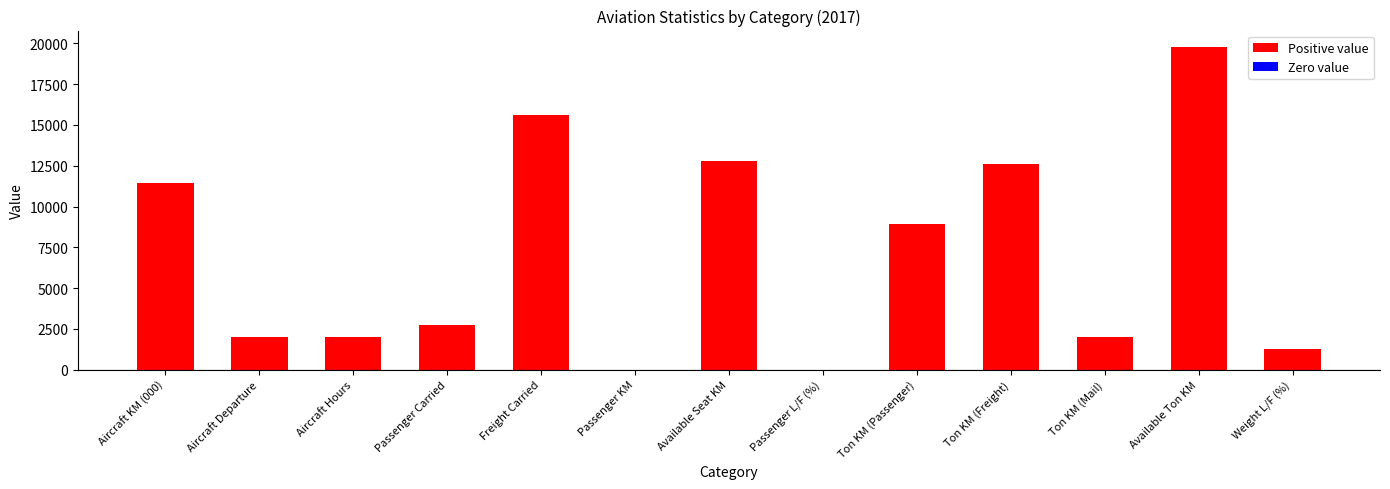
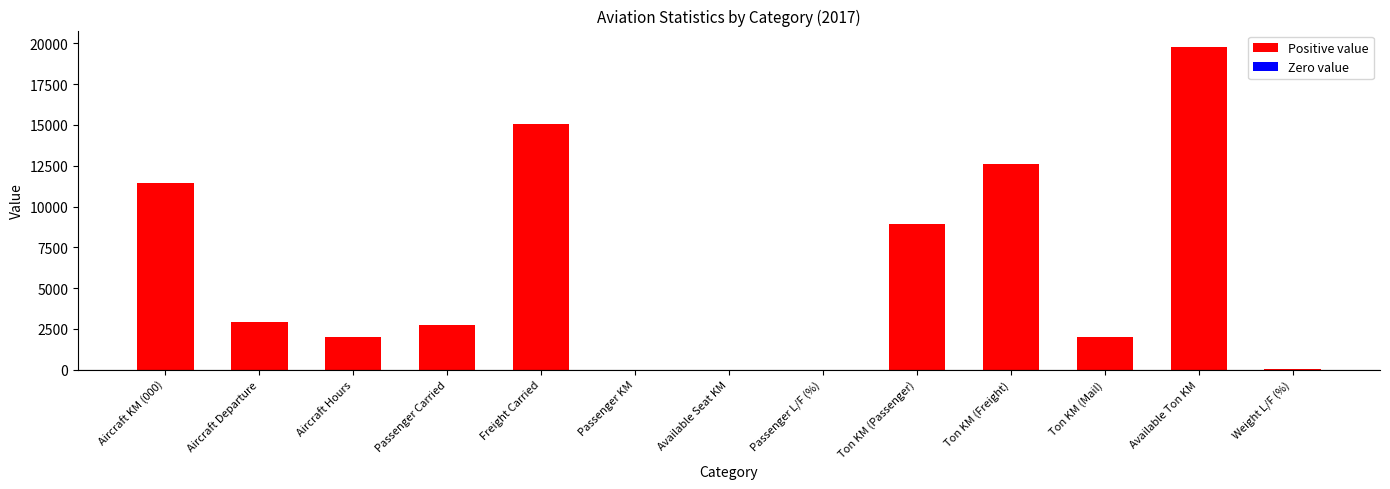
  {
    "Aircraft KM (000)": 11400,
-   "Aircraft Departure": 2000,
+   "Aircraft Departure": 2900,
    "Aircraft Hours": 2000,
    "Passenger Carried": 2700,
-   "Freight Carried": 15600,
+   "Freight Carried": 15100,
    "Passenger KM": 0,
-   "Available Seat KM": 12800,
+   "Available Seat KM": 0,
    "Passenger L/F (%)": 0,
    "Ton KM (Passenger)": 9000,
    "Ton KM (Freight)": 12600,
    "Ton KM (Mail)": 2000,
    "Available Ton KM": 19800,
-   "Weight L/F (%)": 1200
+   "Weight L/F (%)": 0
  }
